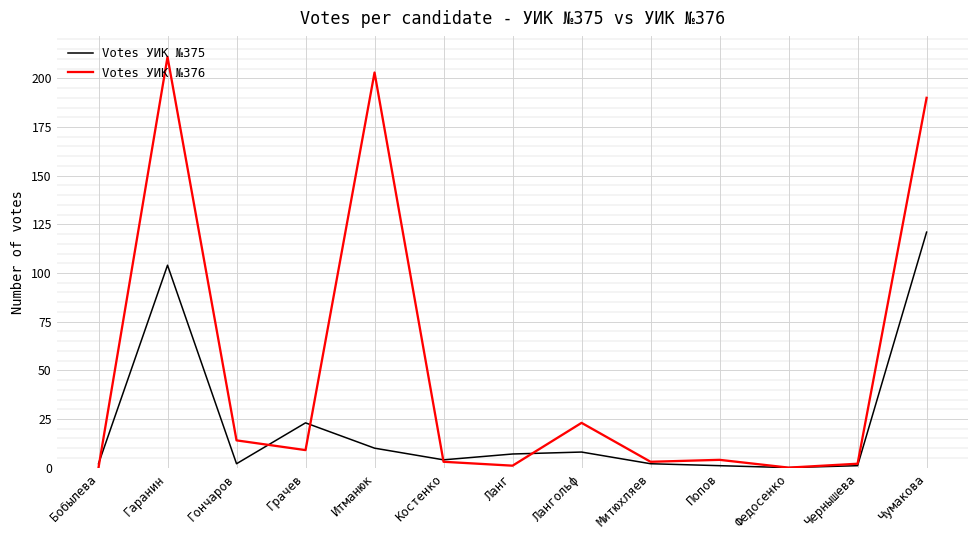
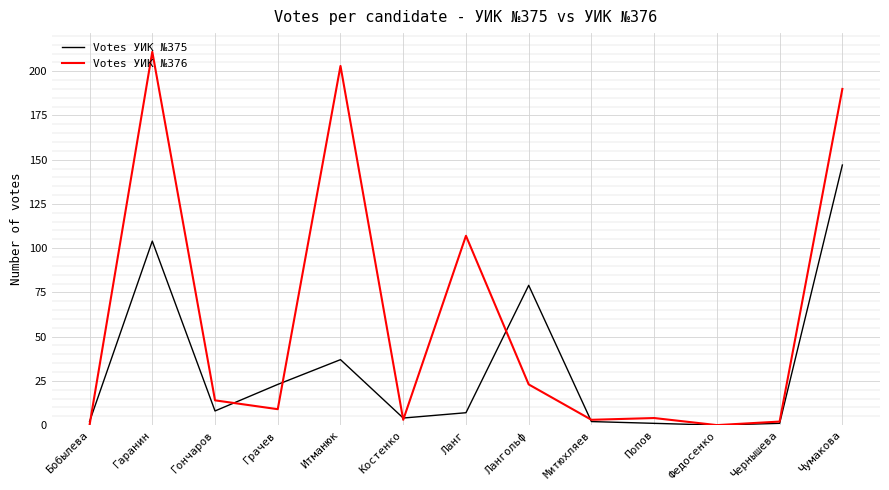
  {
    "Votes УИК №375": {
      "Бобылева": 2,
      "Гаранин": 104,
-     "Гончаров": 2,
+     "Гончаров": 8,
      "Грачев": 23,
-     "Итманюк": 10,
+     "Итманюк": 37,
      "Ланг": 7,
-     "Лангольф": 8,
+     "Лангольф": 79,
      "Попов": 1,
-     "Чумакова": 121
+     "Чумакова": 147
    },
    "Votes УИК №376": {
      "Бобылева": 0,
      "Гаранин": 211,
      "Гончаров": 14,
      "Грачев": 9,
      "Итманюк": 203,
-     "Ланг": 1,
+     "Ланг": 107,
      "Лангольф": 23,
      "Попов": 4,
      "Чумакова": 190
    }
  }
